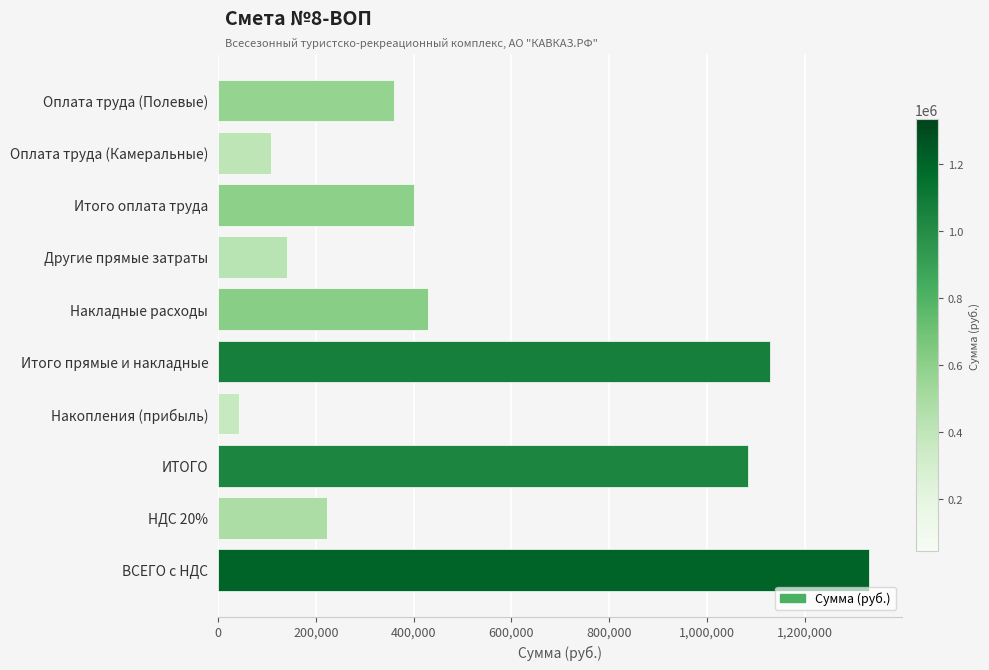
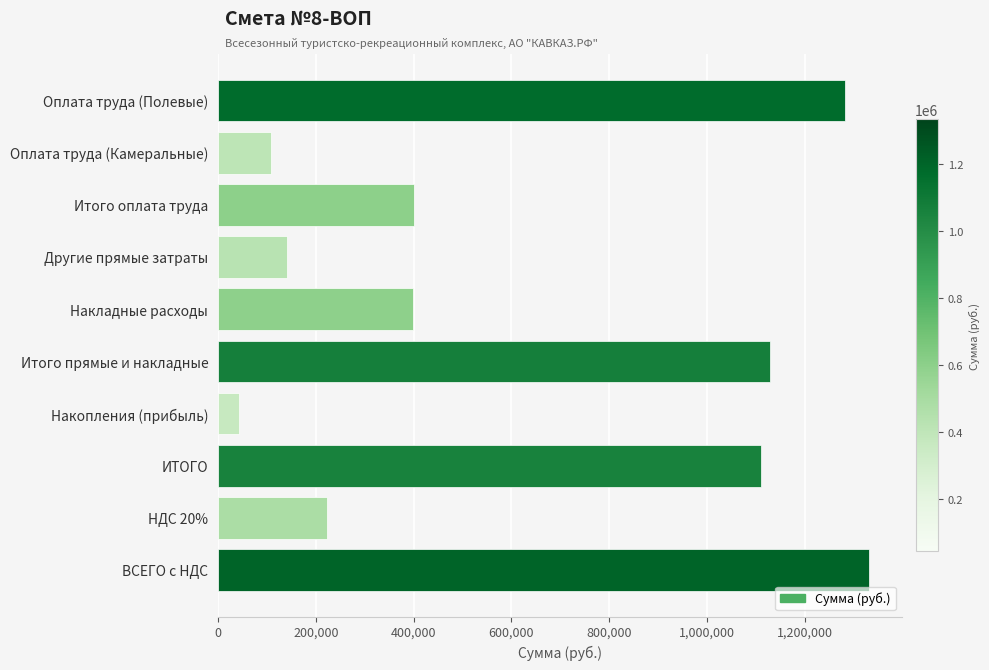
  {
-   "Оплата труда (Полевые)": "360,000",
+   "Оплата труда (Полевые)": "1,280,000",
    "Оплата труда (Камеральные)": "110,000",
    "Итого оплата труда": "400,000",
    "Другие прямые затраты": "140,000",
-   "Накладные расходы": "430,000",
+   "Накладные расходы": "400,000",
    "Итого прямые и накладные": "1,130,000",
    "Накопления (прибыль)": "40,000",
-   "ИТОГО": "1,080,000",
+   "ИТОГО": "1,110,000",
    "НДС 20%": "220,000",
    "ВСЕГО с НДС": "1,330,000"
  }
